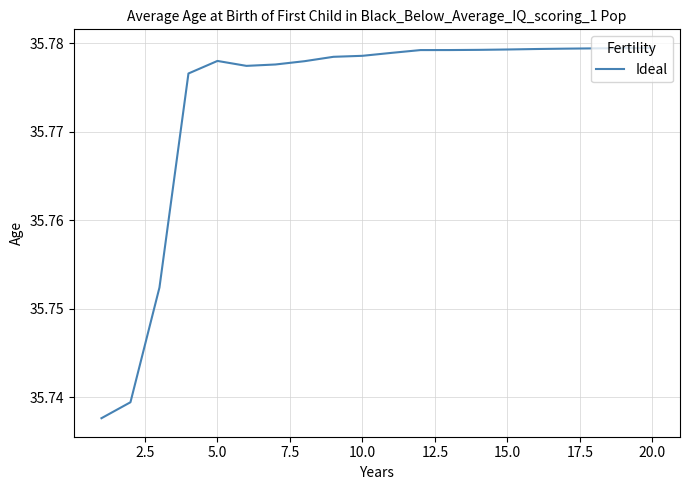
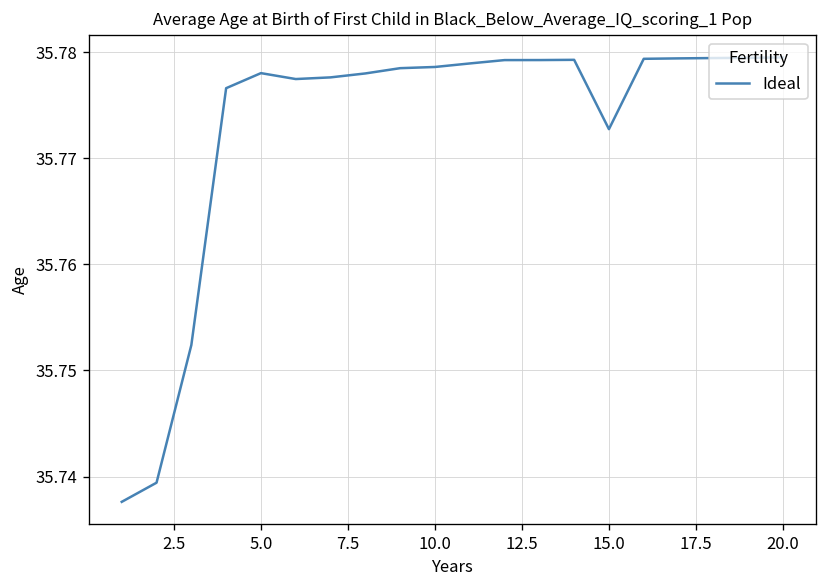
  {
    "5.0": 35.778,
    "10.0": 35.779,
-   "15.0": 35.779
+   "15.0": 35.773
  }
